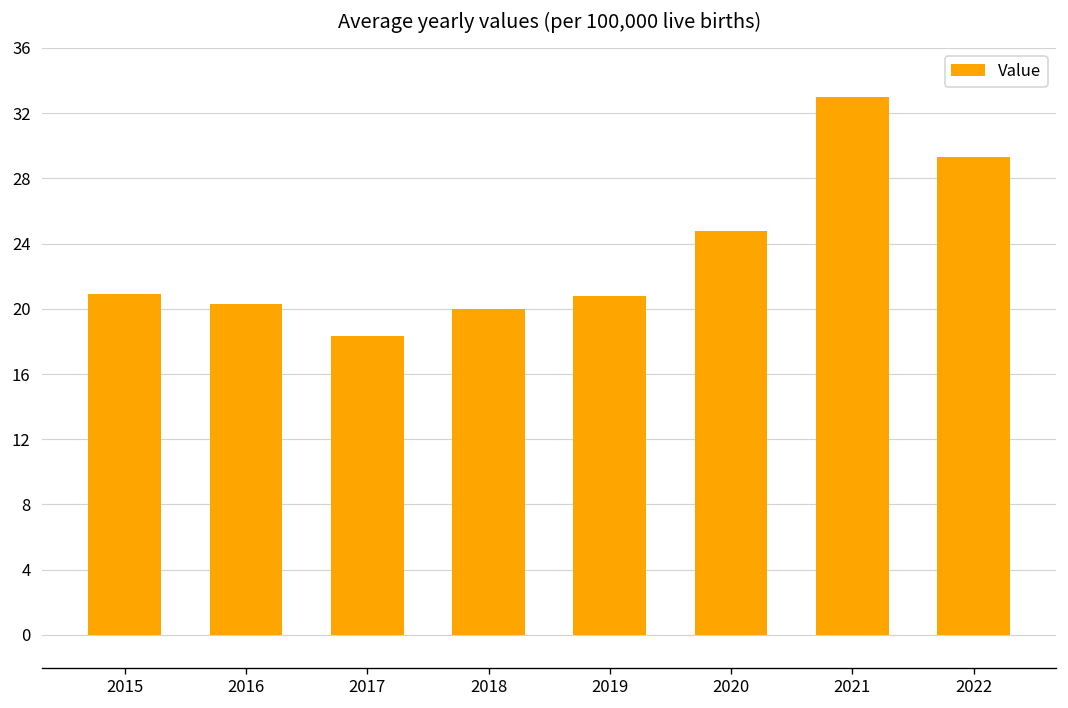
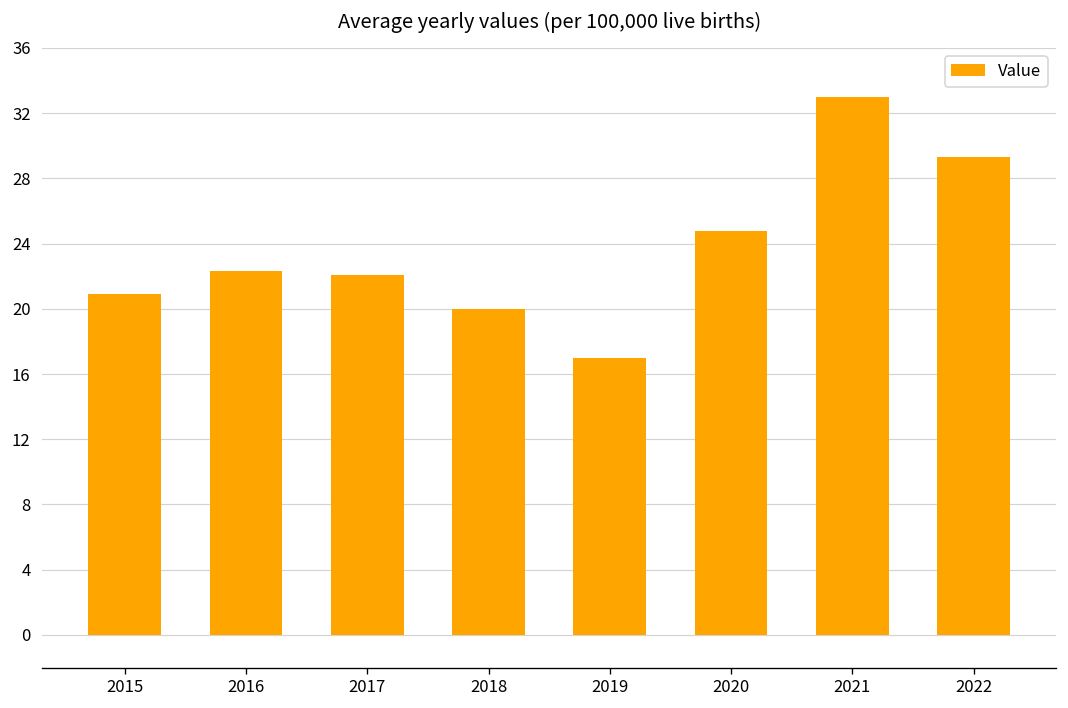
  {
    "2015": 20.9,
-   "2016": 20.3,
-   "2017": 18.3,
+   "2016": 22.3,
+   "2017": 22.1,
    "2018": 20.0,
-   "2019": 20.8,
+   "2019": 17.0,
    "2020": 24.8,
    "2021": 33.0,
    "2022": 29.3
  }
